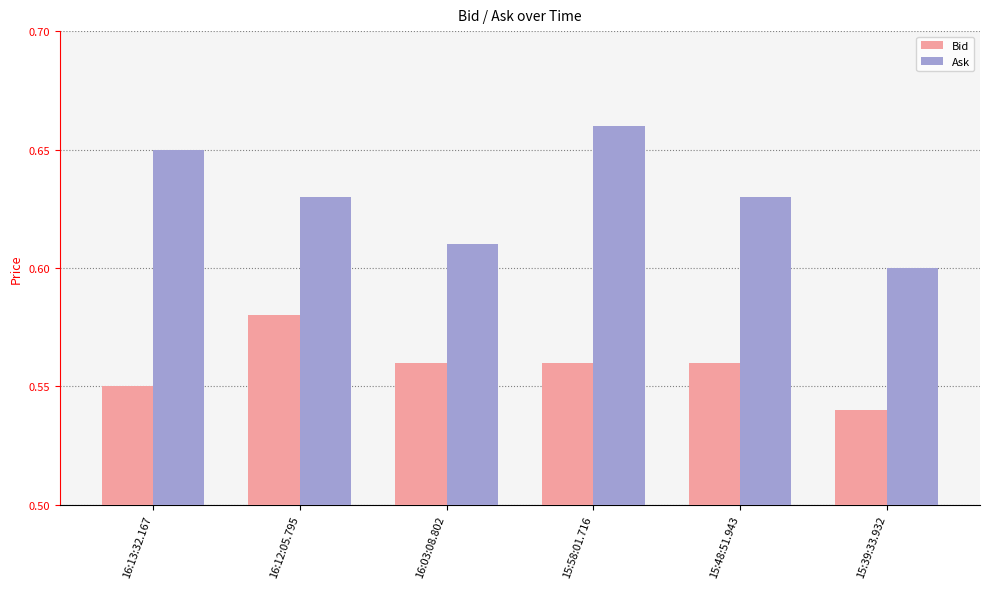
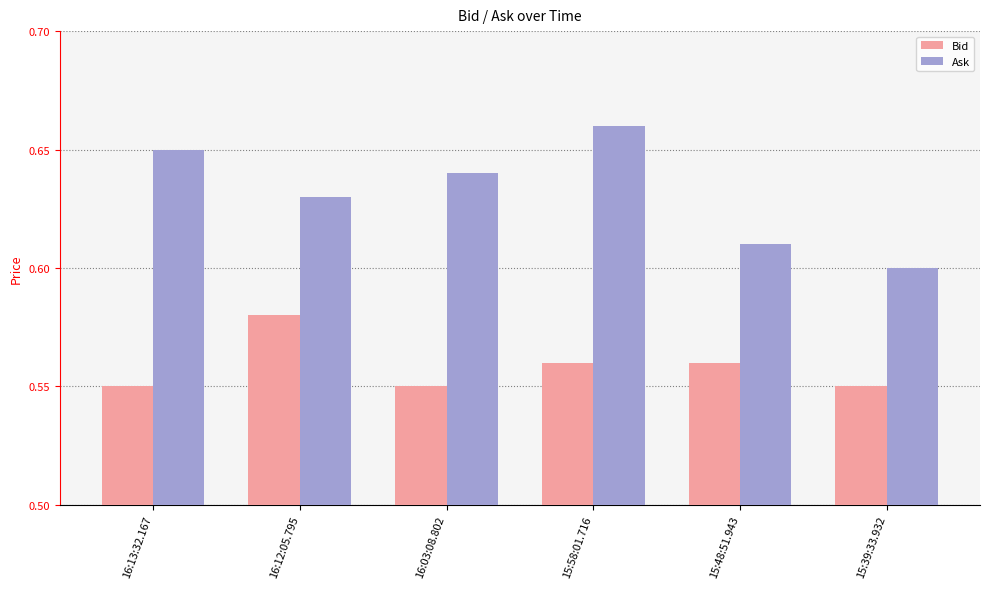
  {
    "Bid": {
      "16:13:32.167": 0.55,
      "16:12:05.795": 0.58,
-     "16:03:08.802": 0.56,
+     "16:03:08.802": 0.55,
      "15:58:01.716": 0.56,
      "15:48:51.943": 0.56,
-     "15:39:33.932": 0.54
+     "15:39:33.932": 0.55
    },
    "Ask": {
      "16:13:32.167": 0.65,
      "16:12:05.795": 0.63,
-     "16:03:08.802": 0.61,
+     "16:03:08.802": 0.64,
      "15:58:01.716": 0.66,
-     "15:48:51.943": 0.63,
+     "15:48:51.943": 0.61,
      "15:39:33.932": 0.60
    }
  }
